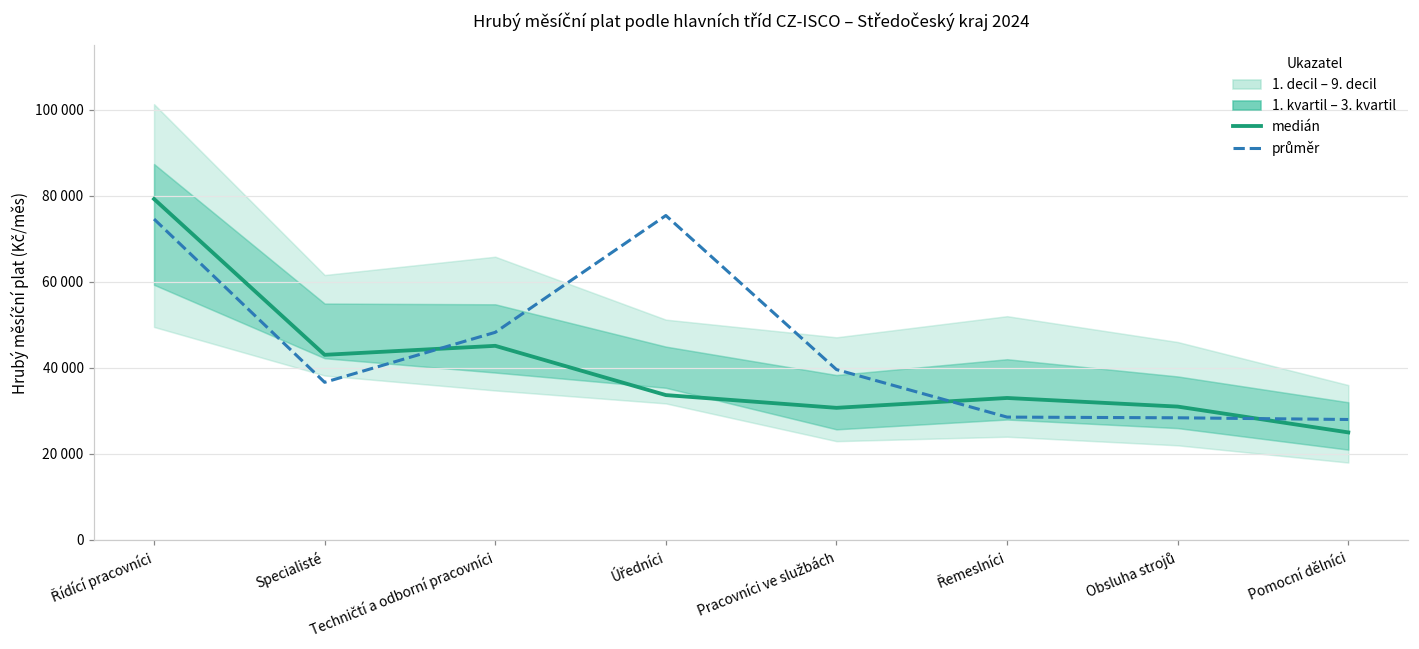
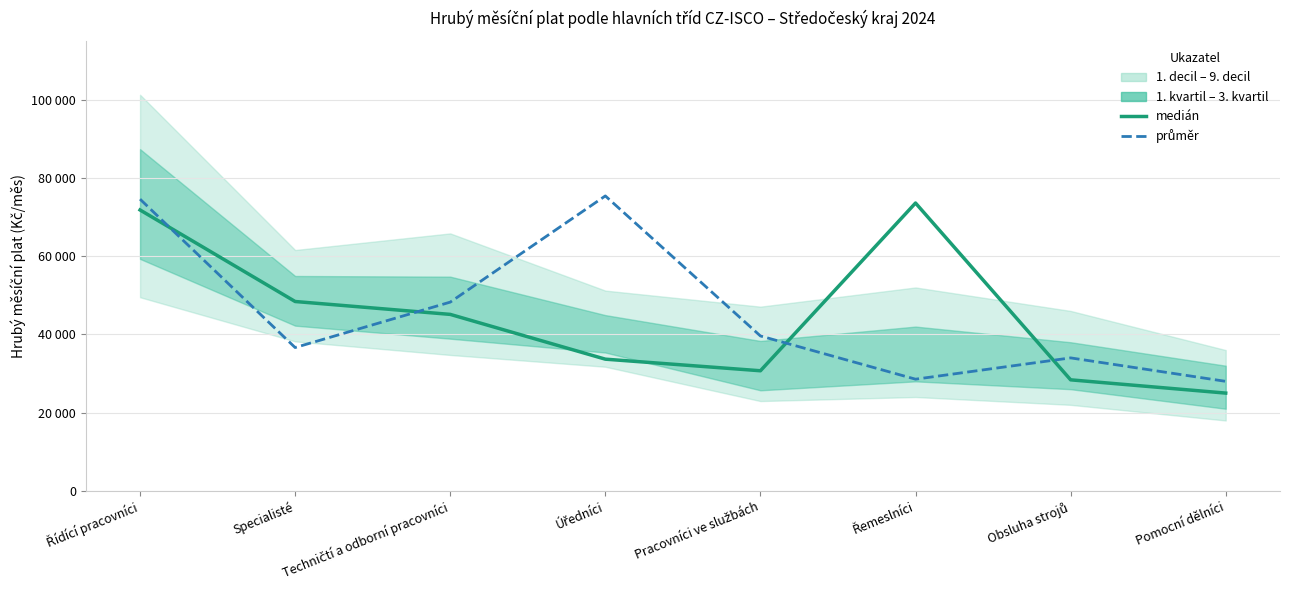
  {
    "medián": {
-     "Řídící pracovníci": 79000,
-     "Specialisté": 43000,
+     "Řídící pracovníci": 72000,
+     "Specialisté": 48000,
      "Techničtí a odborní pracovníci": 45000,
      "Úředníci": 34000,
      "Pracovníci ve službách": 31000,
-     "Řemeslníci": 33000,
-     "Obsluha strojů": 31000,
+     "Řemeslníci": 74000,
+     "Obsluha strojů": 28000,
      "Pomocní dělníci": 25000
    },
    "průměr": {
      "Řídící pracovníci": 75000,
      "Specialisté": 37000,
      "Techničtí a odborní pracovníci": 48000,
      "Úředníci": 75000,
      "Pracovníci ve službách": 40000,
      "Řemeslníci": 29000,
-     "Obsluha strojů": 28000,
+     "Obsluha strojů": 34000,
      "Pomocní dělníci": 28000
    }
  }
